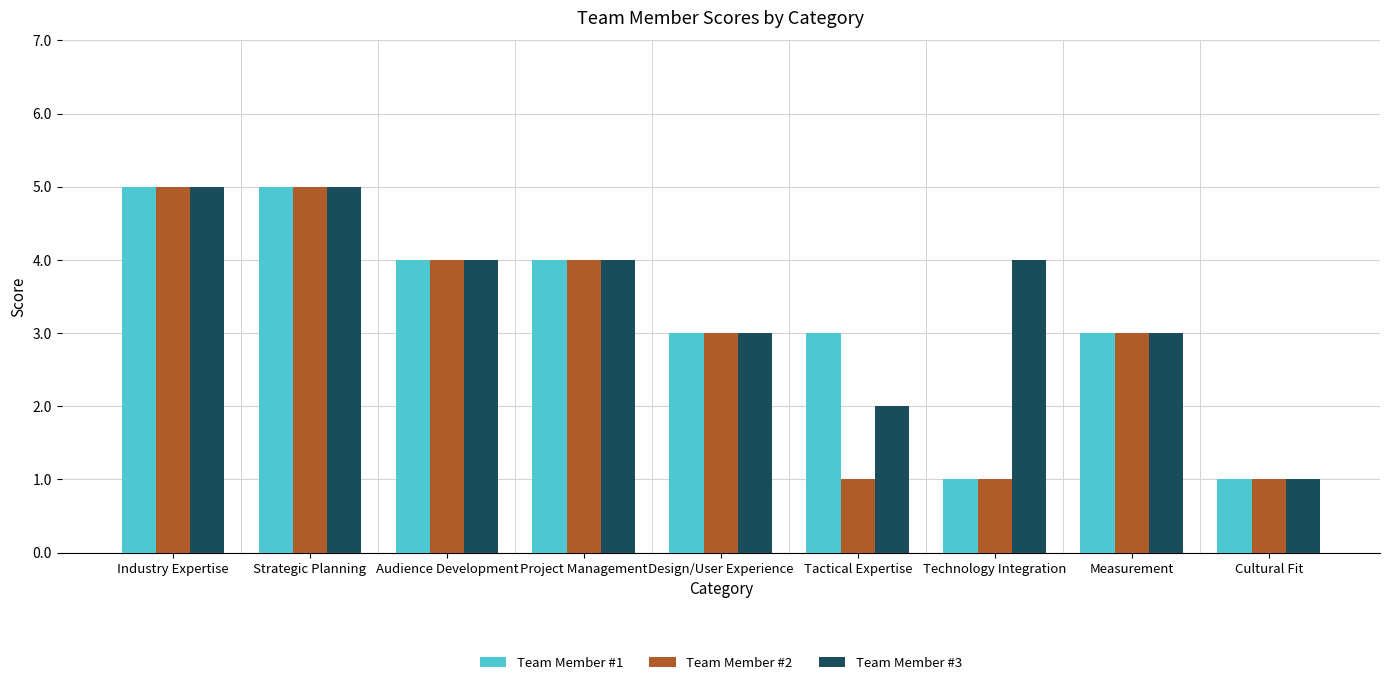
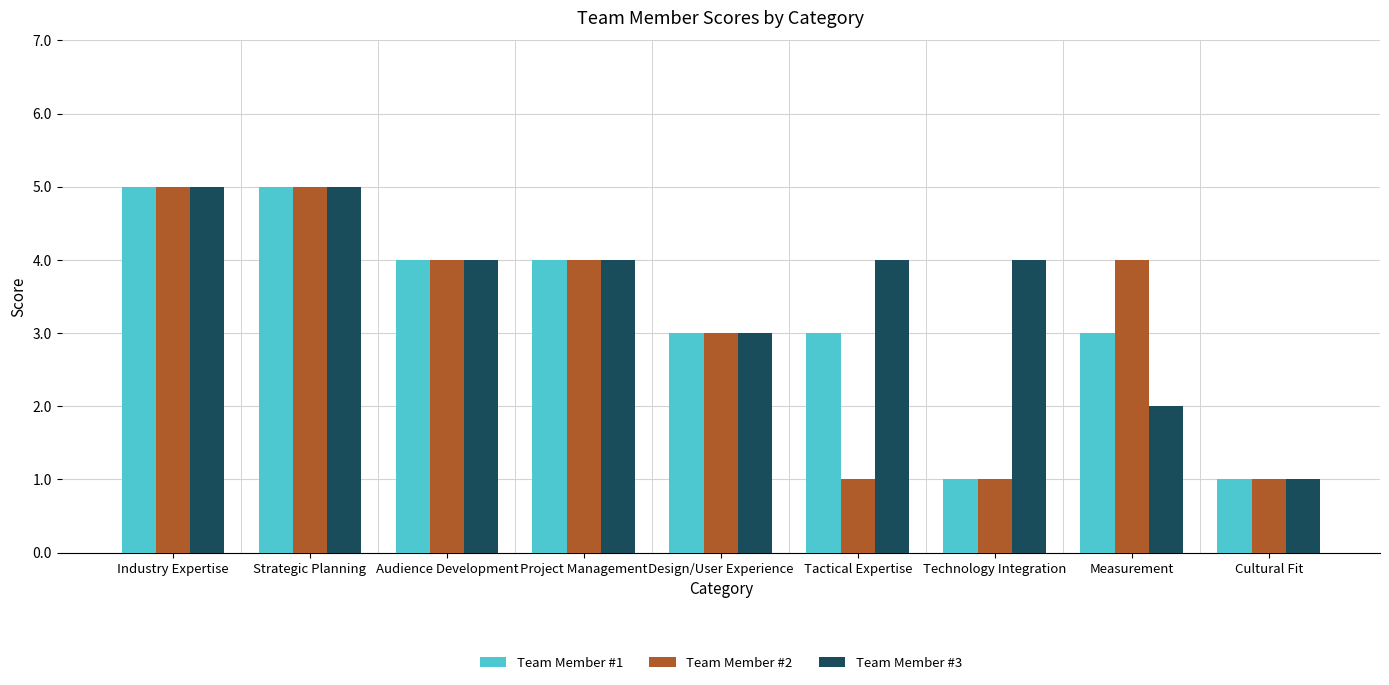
  {
    "Team Member #1": {
      "Industry Expertise": 5,
      "Strategic Planning": 5,
      "Audience Development": 4,
      "Project Management": 4,
      "Design/User Experience": 3,
      "Tactical Expertise": 3,
      "Technology Integration": 1,
      "Measurement": 3,
      "Cultural Fit": 1
    },
    "Team Member #2": {
      "Industry Expertise": 5,
      "Strategic Planning": 5,
      "Audience Development": 4,
      "Project Management": 4,
      "Design/User Experience": 3,
      "Tactical Expertise": 1,
      "Technology Integration": 1,
-     "Measurement": 3,
+     "Measurement": 4,
      "Cultural Fit": 1
    },
    "Team Member #3": {
      "Industry Expertise": 5,
      "Strategic Planning": 5,
      "Audience Development": 4,
      "Project Management": 4,
      "Design/User Experience": 3,
-     "Tactical Expertise": 2,
+     "Tactical Expertise": 4,
      "Technology Integration": 4,
-     "Measurement": 3,
+     "Measurement": 2,
      "Cultural Fit": 1
    }
  }
